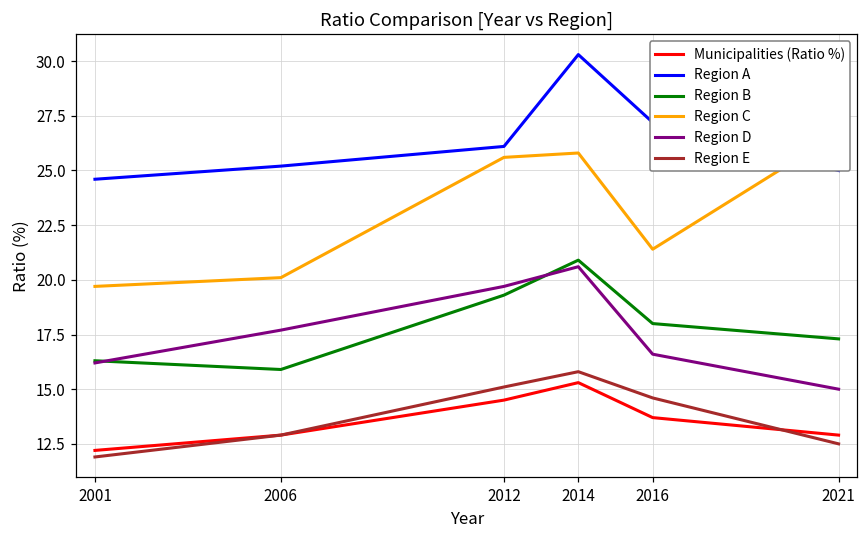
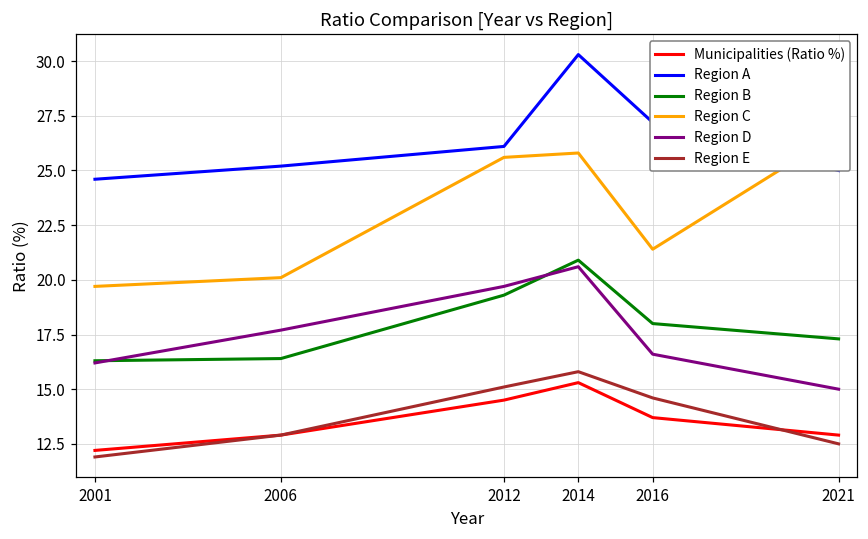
  {
    "Municipalities (Ratio %)": {
      "2001": 12.2,
      "2012": 14.5,
      "2014": 15.3,
      "2016": 13.7,
      "2021": 12.9
    },
    "Region A": {
      "2001": 24.6,
      "2006": 25.2,
      "2012": 26.1,
      "2014": 30.3
    },
    "Region B": {
-     "2006": 15.9,
+     "2006": 16.4,
      "2012": 19.3,
      "2014": 20.9,
      "2016": 18.0,
      "2021": 17.3
    },
    "Region C": {
      "2001": 19.7,
      "2006": 20.1,
      "2012": 25.6,
      "2014": 25.8,
      "2016": 21.4
    },
    "Region D": {
      "2006": 17.7,
      "2012": 19.7,
      "2014": 20.6,
      "2016": 16.6,
      "2021": 15.0
    },
    "Region E": {
      "2001": 11.9,
      "2012": 15.1,
      "2014": 15.8,
      "2016": 14.6,
      "2021": 12.5
    }
  }
